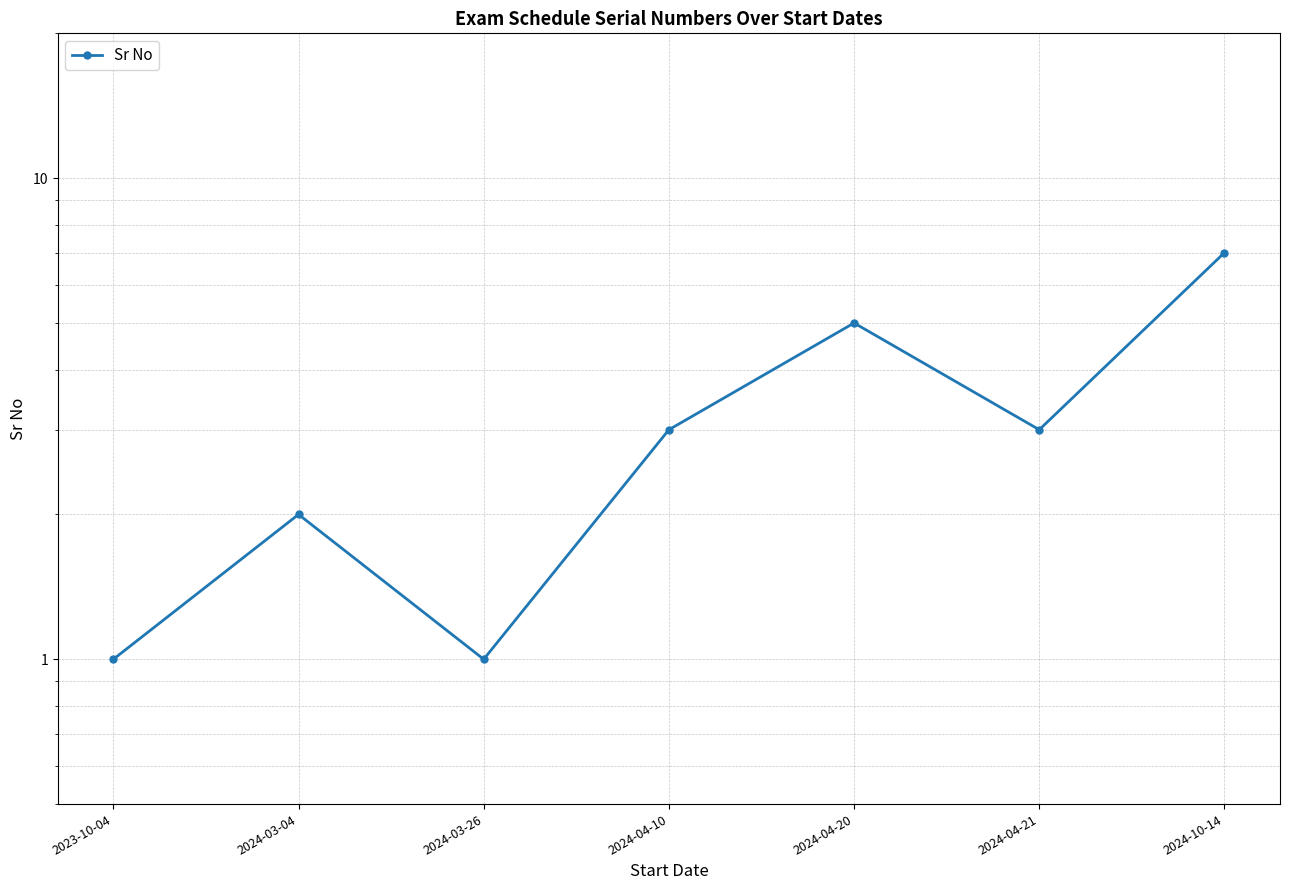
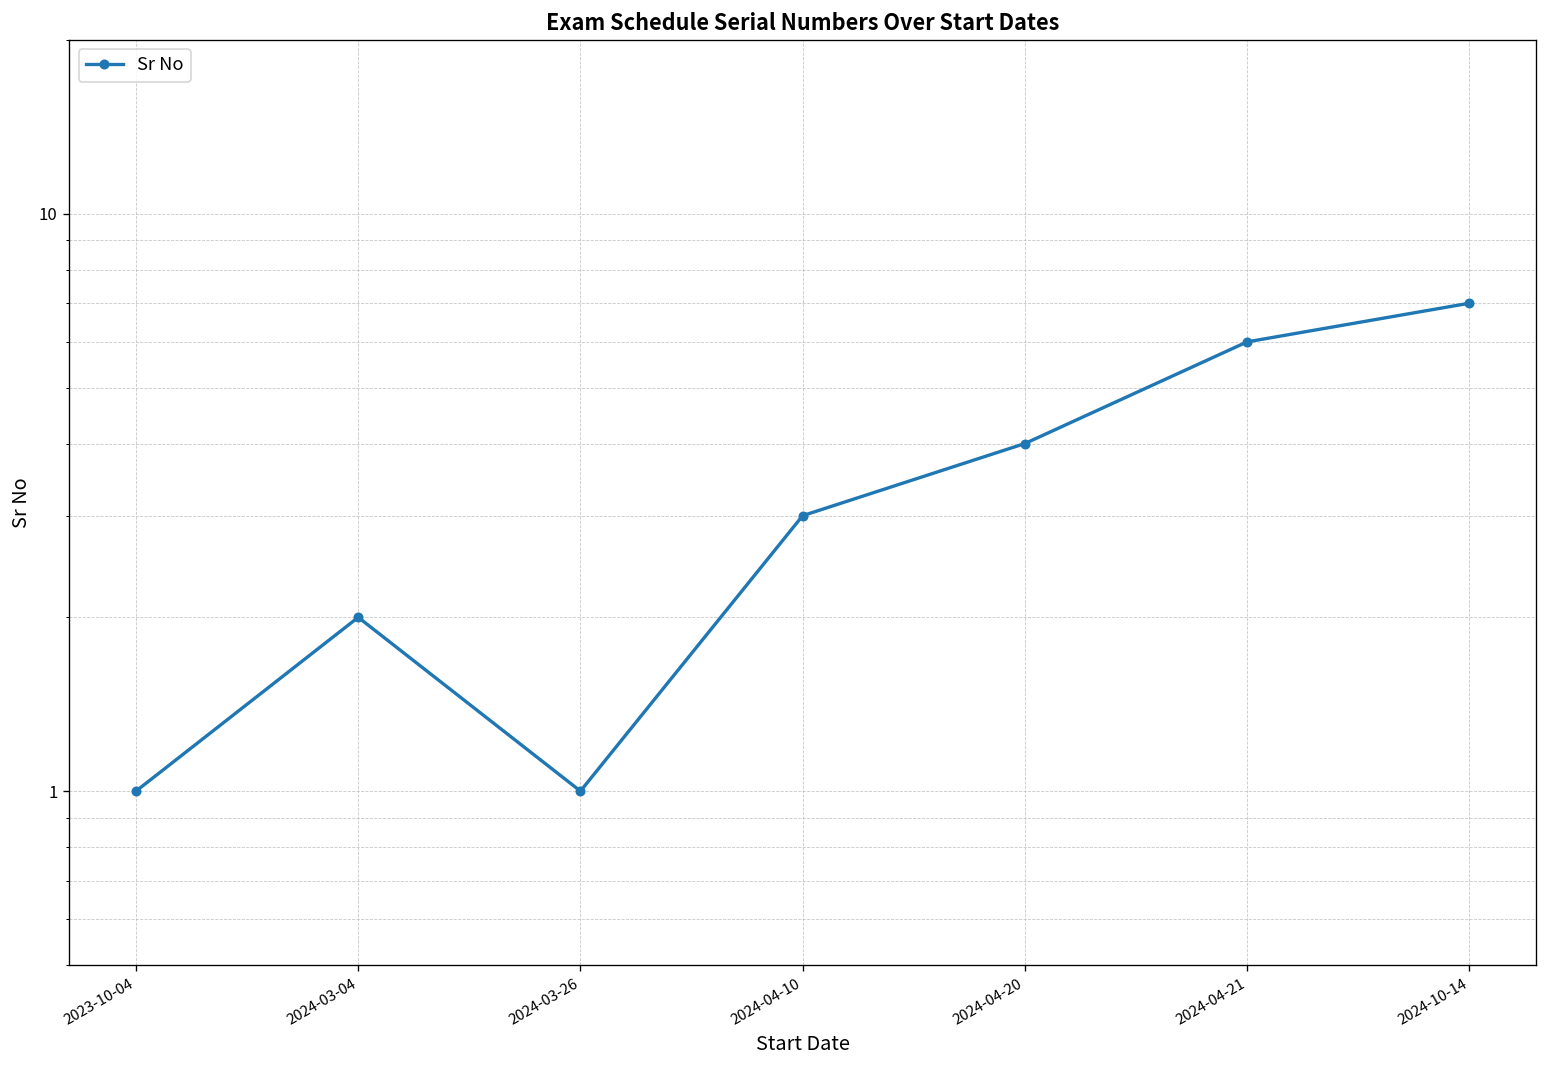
  {
    "2023-10-04": 1,
    "2024-03-04": 2,
    "2024-03-26": 1,
    "2024-04-10": 3,
-   "2024-04-20": 5,
-   "2024-04-21": 3,
+   "2024-04-20": 4,
+   "2024-04-21": 6,
    "2024-10-14": 7
  }
